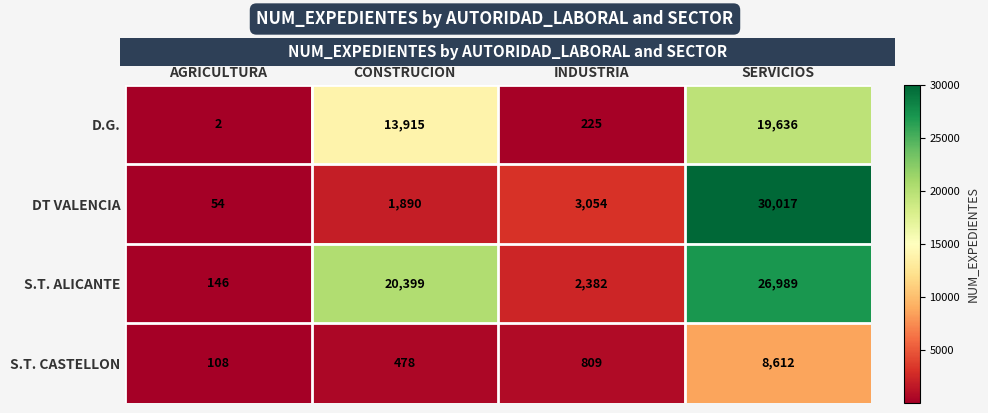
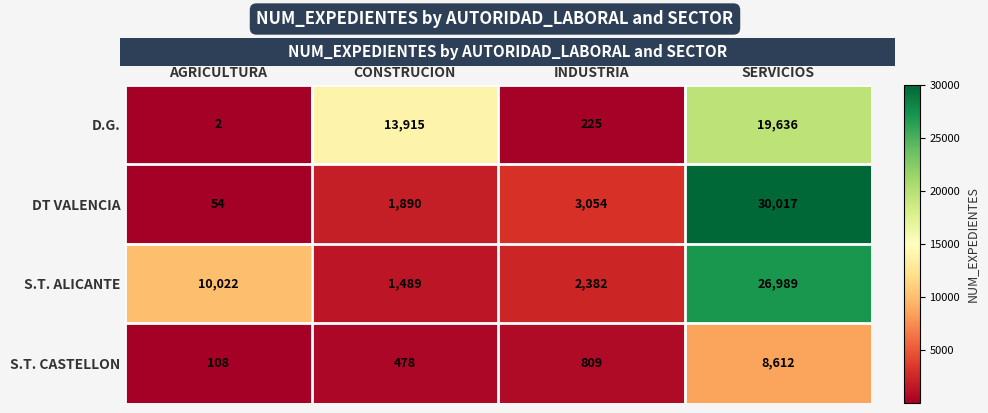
  {
    "D.G.": {
      "AGRICULTURA": "2",
      "CONSTRUCION": "13,915",
      "INDUSTRIA": "225",
      "SERVICIOS": "19,636"
    },
    "DT VALENCIA": {
      "AGRICULTURA": "54",
      "CONSTRUCION": "1,890",
      "INDUSTRIA": "3,054",
      "SERVICIOS": "30,017"
    },
    "S.T. ALICANTE": {
-     "AGRICULTURA": "146",
-     "CONSTRUCION": "20,399",
+     "AGRICULTURA": "10,022",
+     "CONSTRUCION": "1,489",
      "INDUSTRIA": "2,382",
      "SERVICIOS": "26,989"
    },
    "S.T. CASTELLON": {
      "AGRICULTURA": "108",
      "CONSTRUCION": "478",
      "INDUSTRIA": "809",
      "SERVICIOS": "8,612"
    }
  }
